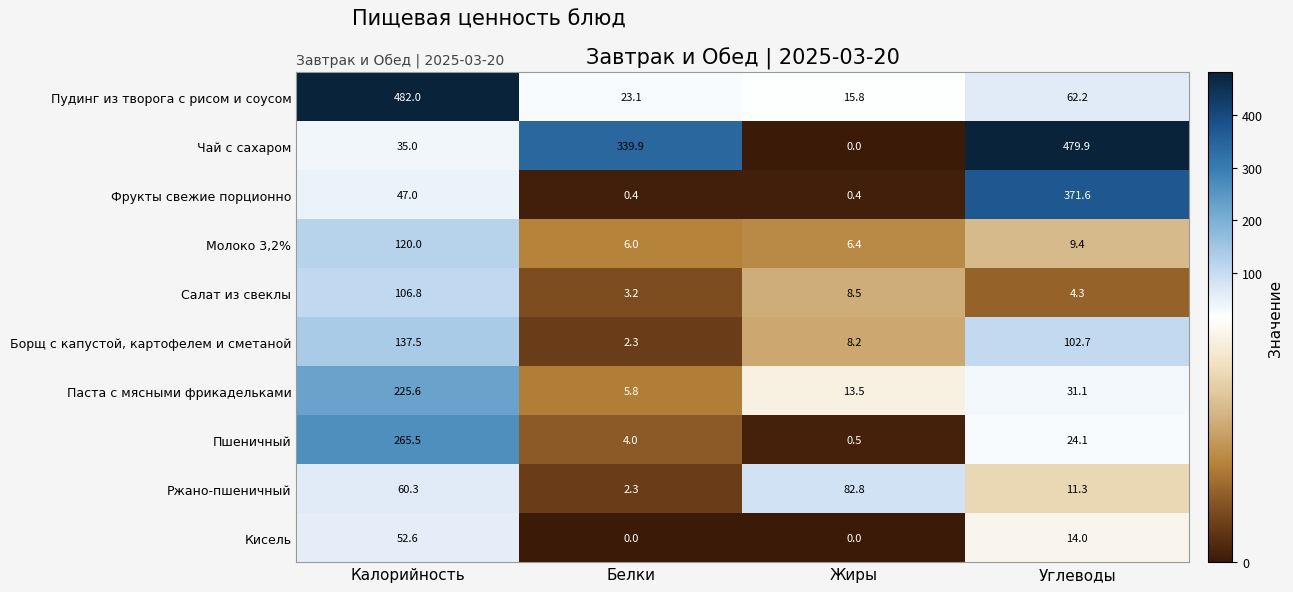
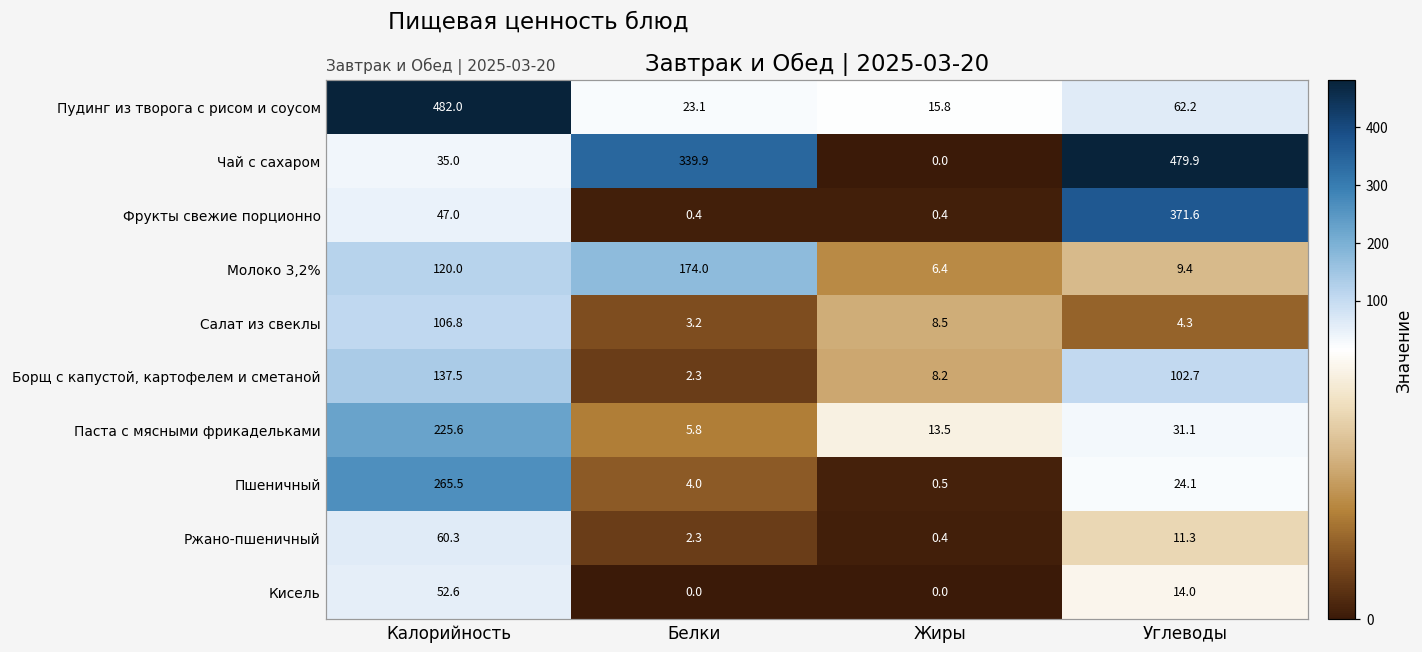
  {
    "Пудинг из творога с рисом и соусом": {
      "Калорийность": 482.0,
      "Белки": 23.1,
      "Жиры": 15.8,
      "Углеводы": 62.2
    },
    "Чай с сахаром": {
      "Калорийность": 35.0,
      "Белки": 339.9,
      "Жиры": 0.0,
      "Углеводы": 479.9
    },
    "Фрукты свежие порционно": {
      "Калорийность": 47.0,
      "Белки": 0.4,
      "Жиры": 0.4,
      "Углеводы": 371.6
    },
    "Молоко 3,2%": {
      "Калорийность": 120.0,
-     "Белки": 6.0,
+     "Белки": 174.0,
      "Жиры": 6.4,
      "Углеводы": 9.4
    },
    "Салат из свеклы": {
      "Калорийность": 106.8,
      "Белки": 3.2,
      "Жиры": 8.5,
      "Углеводы": 4.3
    },
    "Борщ с капустой, картофелем и сметаной": {
      "Калорийность": 137.5,
      "Белки": 2.3,
      "Жиры": 8.2,
      "Углеводы": 102.7
    },
    "Паста с мясными фрикадельками": {
      "Калорийность": 225.6,
      "Белки": 5.8,
      "Жиры": 13.5,
      "Углеводы": 31.1
    },
    "Пшеничный": {
      "Калорийность": 265.5,
      "Белки": 4.0,
      "Жиры": 0.5,
      "Углеводы": 24.1
    },
    "Ржано-пшеничный": {
      "Калорийность": 60.3,
      "Белки": 2.3,
-     "Жиры": 82.8,
+     "Жиры": 0.4,
      "Углеводы": 11.3
    },
    "Кисель": {
      "Калорийность": 52.6,
      "Белки": 0.0,
      "Жиры": 0.0,
      "Углеводы": 14.0
    }
  }
